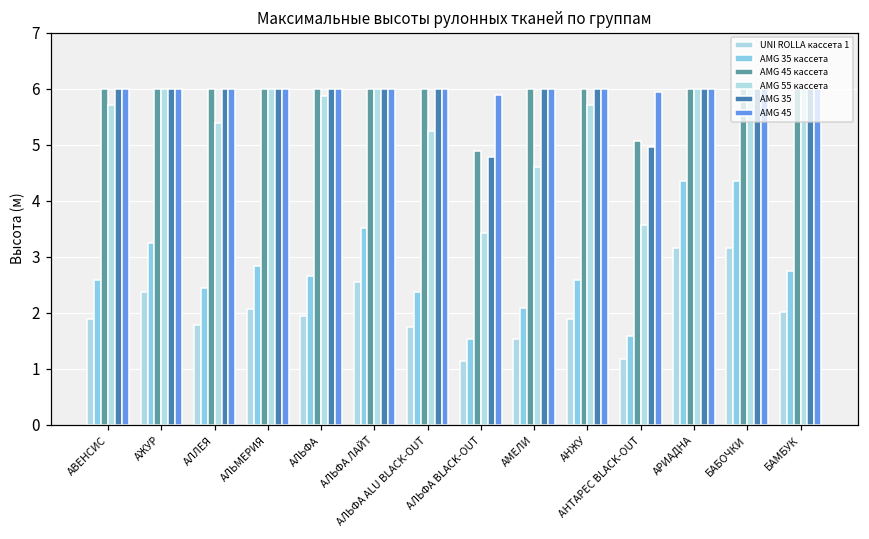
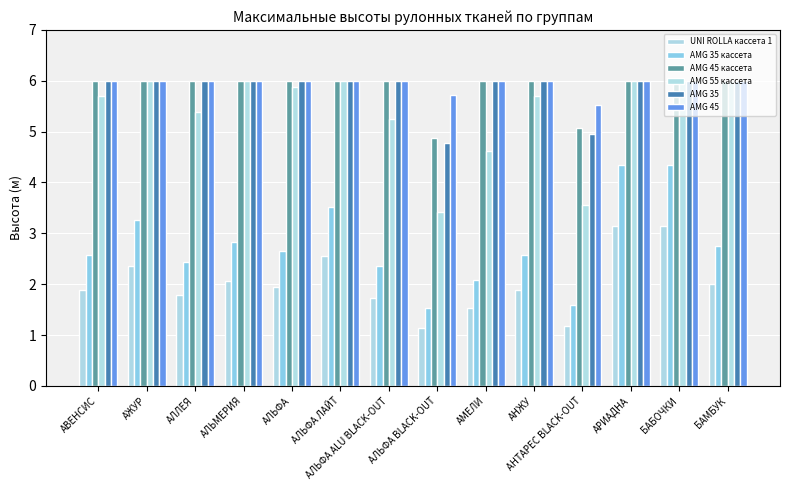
  {
    "AMG 45": {
      "АВЕНСИС": 6.0,
      "АЖУР": 6.0,
      "АЛЛЕЯ": 6.0,
      "АЛЬМЕРИЯ": 6.0,
      "АЛЬФА": 6.0,
      "АЛЬФА ЛАЙТ": 6.0,
      "АЛЬФА ALU BLACK-OUT": 6.0,
-     "АЛЬФА BLACK-OUT": 5.9,
+     "АЛЬФА BLACK-OUT": 5.7,
      "АМЕЛИ": 6.0,
      "АНЖУ": 6.0,
-     "АНТАРЕС BLACK-OUT": 5.9,
+     "АНТАРЕС BLACK-OUT": 5.5,
      "АРИАДНА": 6.0
    }
  }
